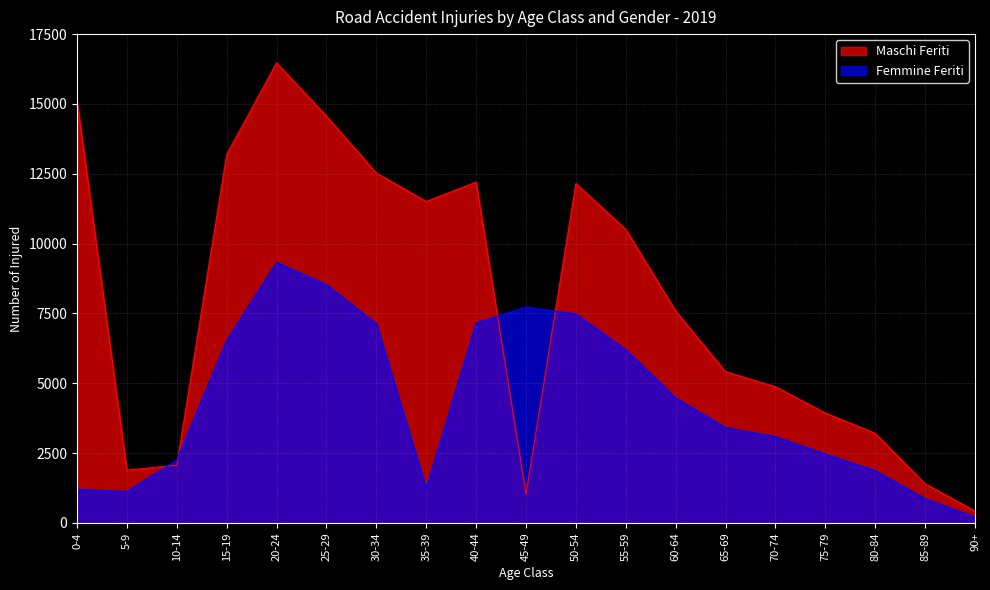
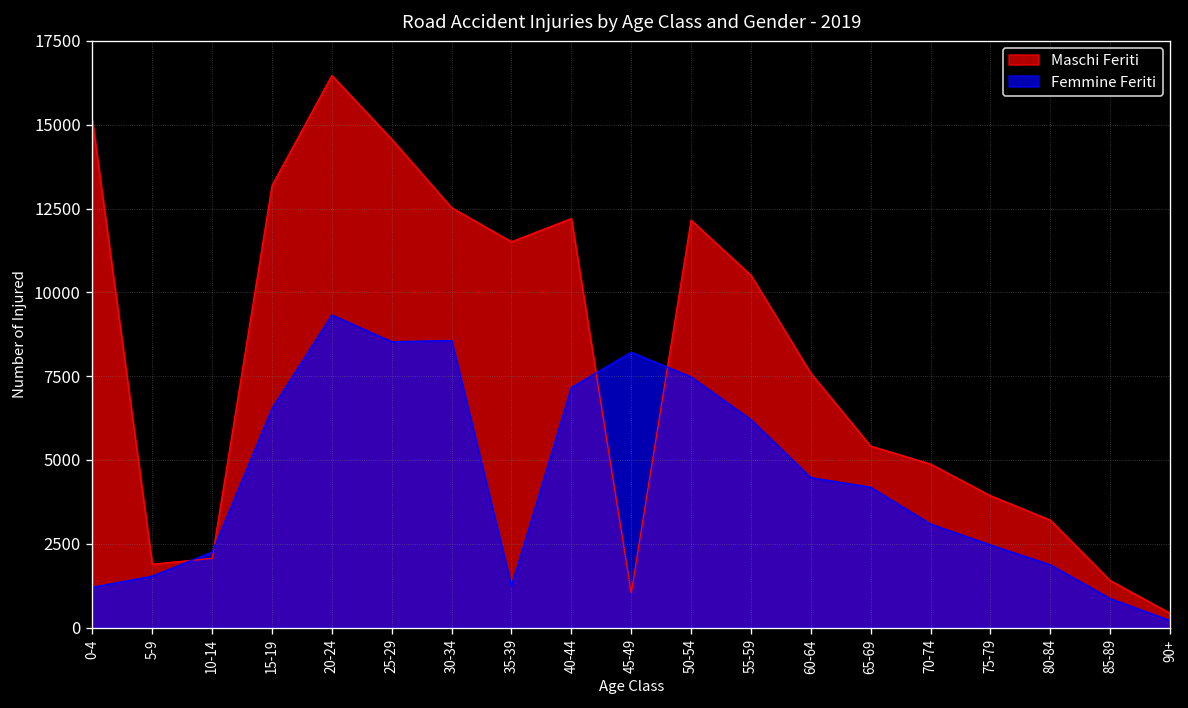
  {
    "Maschi Feriti": {
      "0-4": 15100,
      "5-9": 1900,
      "10-14": 2100,
      "15-19": 13200,
      "20-24": 16500,
      "25-29": 14600,
      "30-34": 12500,
      "35-39": 11500,
      "40-44": 12200,
      "45-49": 1000,
      "50-54": 12200,
      "55-59": 10500,
      "60-64": 7600,
      "65-69": 5400,
      "70-74": 4900,
      "75-79": 3900,
      "80-84": 3200,
      "85-89": 1400,
      "90+": 400
    },
    "Femmine Feriti": {
      "0-4": 1200,
-     "5-9": 1100,
+     "5-9": 1500,
      "10-14": 2300,
      "15-19": 6500,
      "20-24": 9300,
      "25-29": 8500,
-     "30-34": 7100,
+     "30-34": 8600,
      "35-39": 1200,
      "40-44": 7200,
-     "45-49": 7700,
+     "45-49": 8200,
      "50-54": 7500,
      "55-59": 6200,
      "60-64": 4500,
-     "65-69": 3400,
+     "65-69": 4200,
      "70-74": 3100,
      "75-79": 2500,
      "80-84": 1900,
      "85-89": 900,
      "90+": 200
    }
  }
